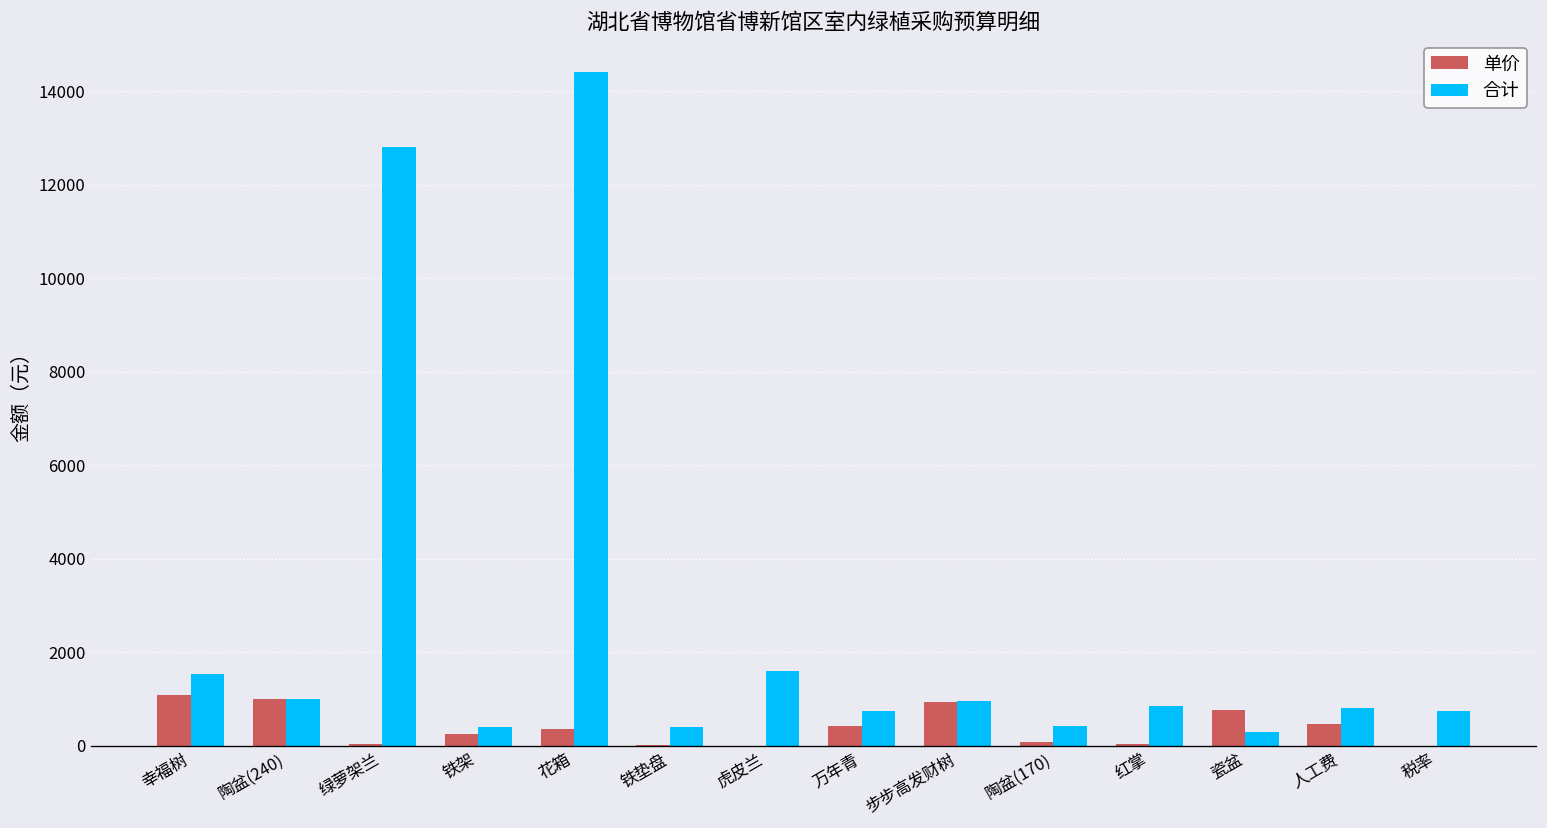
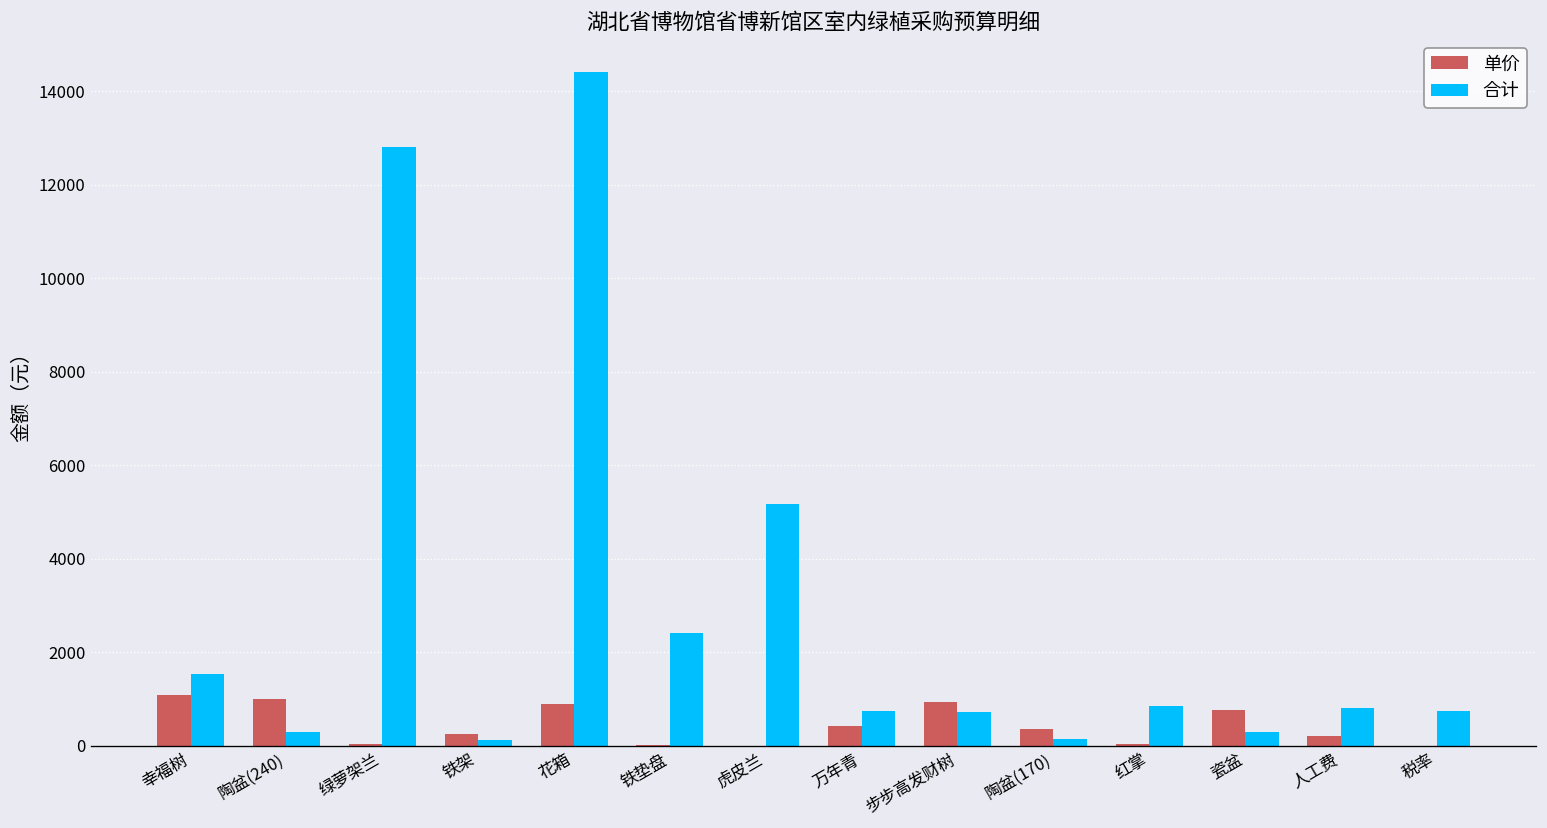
  {
    "单价": {
      "幸福树": 1100,
      "陶盆(240)": 1000,
      "铁架": 200,
-     "花箱": 400,
+     "花箱": 900,
      "万年青": 400,
      "步步高发财树": 900,
-     "陶盆(170)": 100,
+     "陶盆(170)": 400,
      "瓷盆": 800,
-     "人工费": 500
+     "人工费": 200
    },
    "合计": {
      "幸福树": 1500,
-     "陶盆(240)": 1000,
+     "陶盆(240)": 300,
      "绿萝架兰": 12800,
-     "铁架": 400,
+     "铁架": 100,
      "花箱": 14400,
-     "铁垫盘": 400,
-     "虎皮兰": 1600,
+     "铁垫盘": 2400,
+     "虎皮兰": 5200,
      "万年青": 800,
-     "步步高发财树": 1000,
-     "陶盆(170)": 400,
+     "步步高发财树": 700,
+     "陶盆(170)": 100,
      "红掌": 800,
      "瓷盆": 300,
      "人工费": 800,
      "税率": 700
    }
  }
